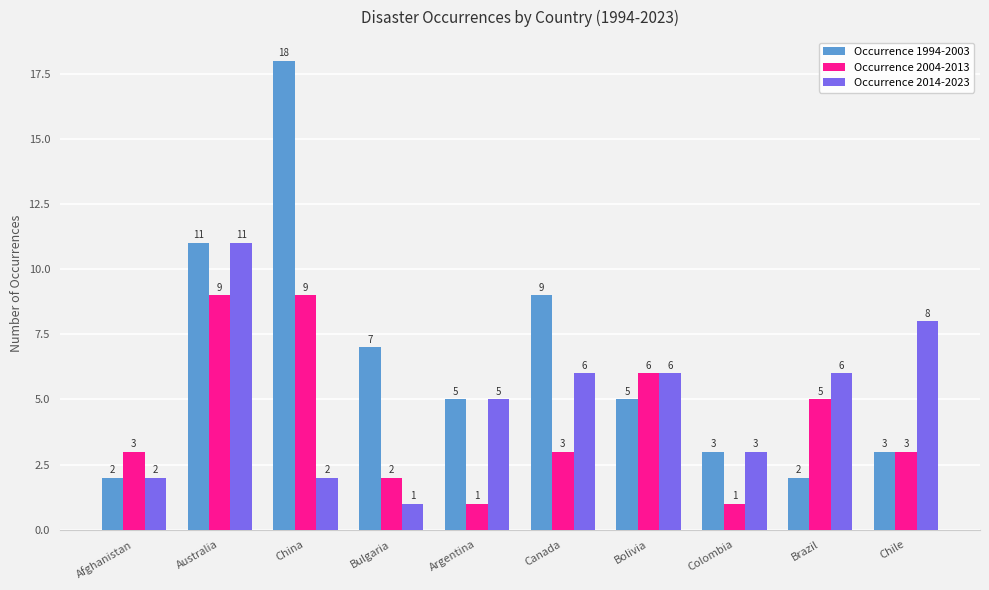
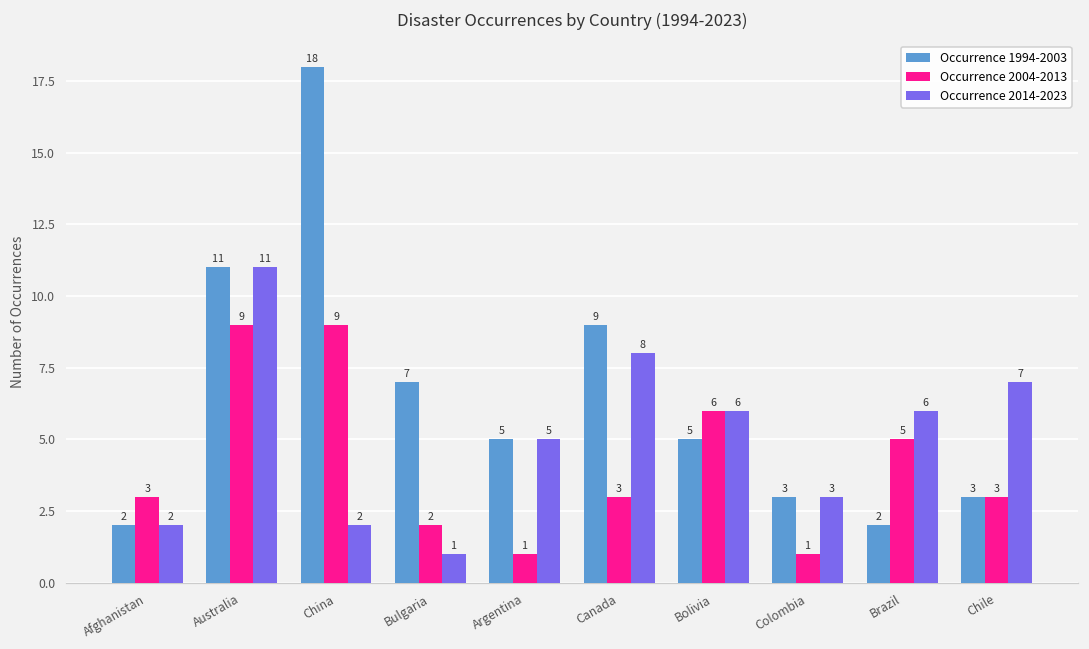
  {
    "Occurrence 1994-2003": {
      "Afghanistan": 2,
      "Australia": 11,
      "China": 18,
      "Bulgaria": 7,
      "Argentina": 5,
      "Canada": 9,
      "Bolivia": 5,
      "Colombia": 3,
      "Brazil": 2,
      "Chile": 3
    },
    "Occurrence 2004-2013": {
      "Afghanistan": 3,
      "Australia": 9,
      "China": 9,
      "Bulgaria": 2,
      "Argentina": 1,
      "Canada": 3,
      "Bolivia": 6,
      "Colombia": 1,
      "Brazil": 5,
      "Chile": 3
    },
    "Occurrence 2014-2023": {
      "Afghanistan": 2,
      "Australia": 11,
      "China": 2,
      "Bulgaria": 1,
      "Argentina": 5,
-     "Canada": 6,
+     "Canada": 8,
      "Bolivia": 6,
      "Colombia": 3,
      "Brazil": 6,
-     "Chile": 8
+     "Chile": 7
    }
  }
